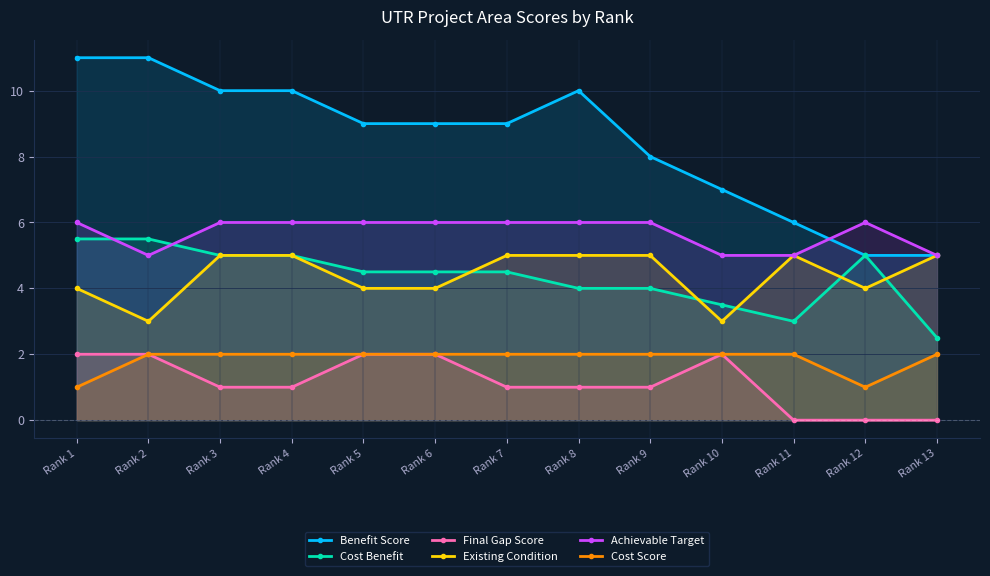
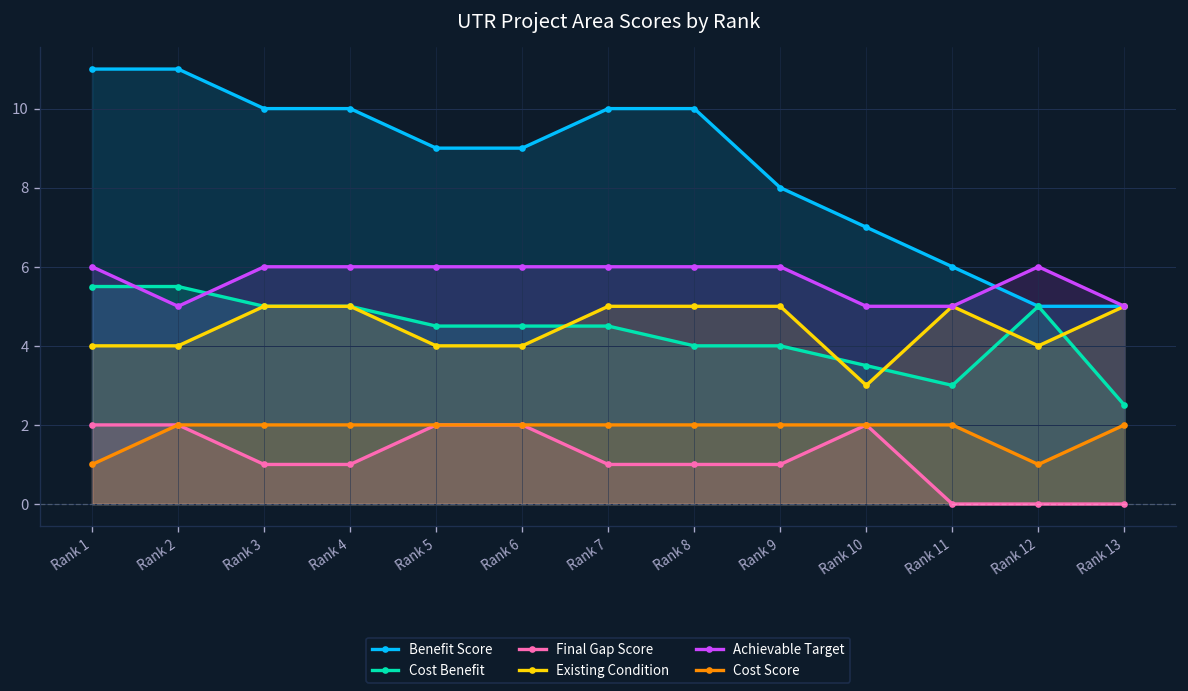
  {
    "Benefit Score": {
      "Rank 1": 11,
      "Rank 2": 11,
      "Rank 3": 10,
      "Rank 4": 10,
      "Rank 5": 9,
      "Rank 6": 9,
-     "Rank 7": 9,
+     "Rank 7": 10,
      "Rank 8": 10,
      "Rank 9": 8,
      "Rank 10": 7,
      "Rank 11": 6
    },
    "Cost Benefit": {
      "Rank 1": 5.5,
      "Rank 2": 5.5,
      "Rank 5": 4.5,
      "Rank 6": 4.5,
      "Rank 7": 4.5,
      "Rank 8": 4,
      "Rank 9": 4,
      "Rank 10": 3.5,
      "Rank 11": 3,
      "Rank 13": 2.5
    },
    "Final Gap Score": {
      "Rank 1": 2,
      "Rank 3": 1,
      "Rank 4": 1,
      "Rank 7": 1,
      "Rank 8": 1,
      "Rank 9": 1,
      "Rank 11": 0,
      "Rank 12": 0,
      "Rank 13": 0
    },
    "Existing Condition": {
      "Rank 1": 4,
-     "Rank 2": 3,
+     "Rank 2": 4,
      "Rank 5": 4,
      "Rank 6": 4,
      "Rank 7": 5,
      "Rank 8": 5,
      "Rank 9": 5,
      "Rank 10": 3,
      "Rank 12": 4
    },
    "Achievable Target": {
      "Rank 1": 6,
      "Rank 2": 5,
      "Rank 3": 6,
      "Rank 4": 6,
      "Rank 5": 6,
      "Rank 6": 6,
      "Rank 7": 6,
      "Rank 8": 6,
      "Rank 9": 6,
      "Rank 10": 5,
      "Rank 12": 6
    },
    "Cost Score": {
      "Rank 1": 1,
      "Rank 3": 2,
      "Rank 4": 2,
      "Rank 7": 2,
      "Rank 8": 2,
      "Rank 9": 2,
      "Rank 11": 2,
      "Rank 12": 1,
      "Rank 13": 2
    }
  }
